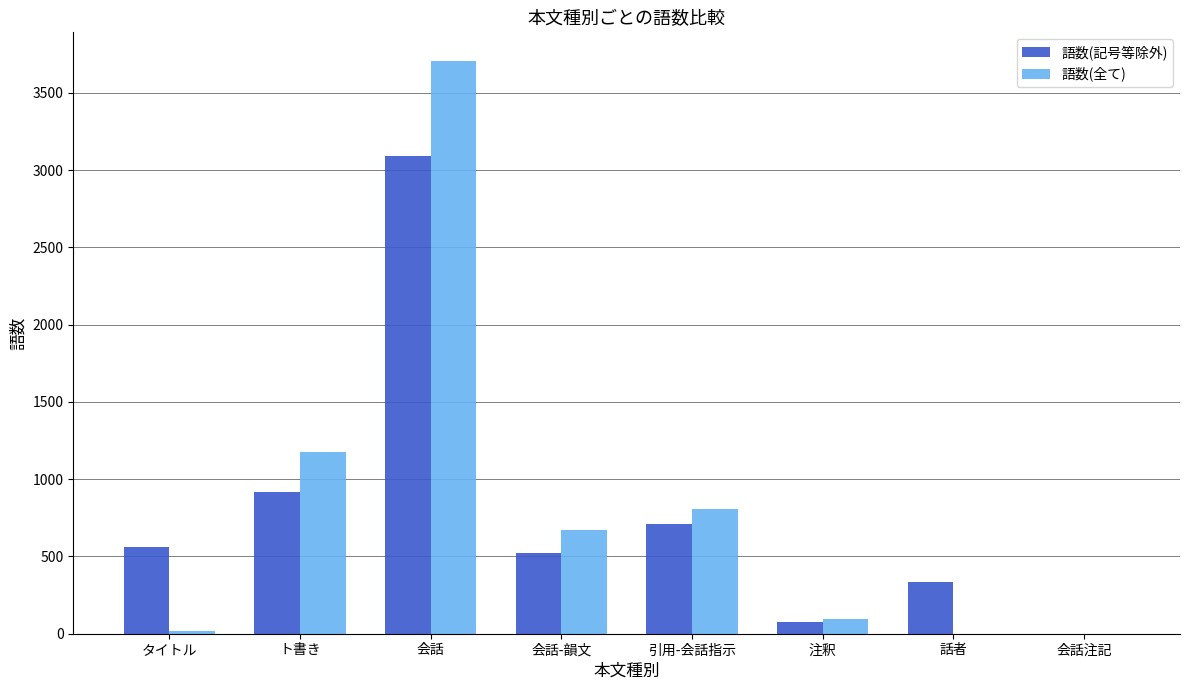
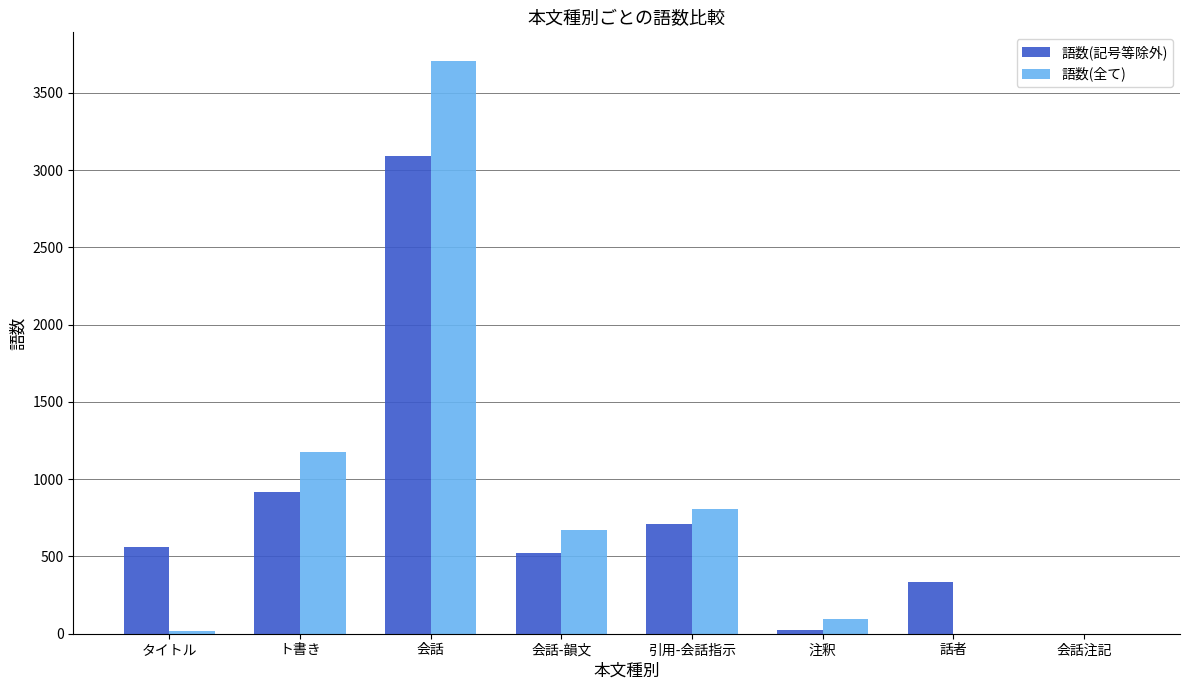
  {
    "語数(記号等除外)": {
      "タイトル": 560,
      "ト書き": 920,
      "会話": 3090,
      "会話-韻文": 520,
      "引用-会話指示": 710,
-     "注釈": 80,
+     "注釈": 30,
      "話者": 340
    },
    "語数(全て)": {
      "ト書き": 1170,
      "会話": 3710,
      "会話-韻文": 670,
      "引用-会話指示": 810,
      "注釈": 100
    }
  }
